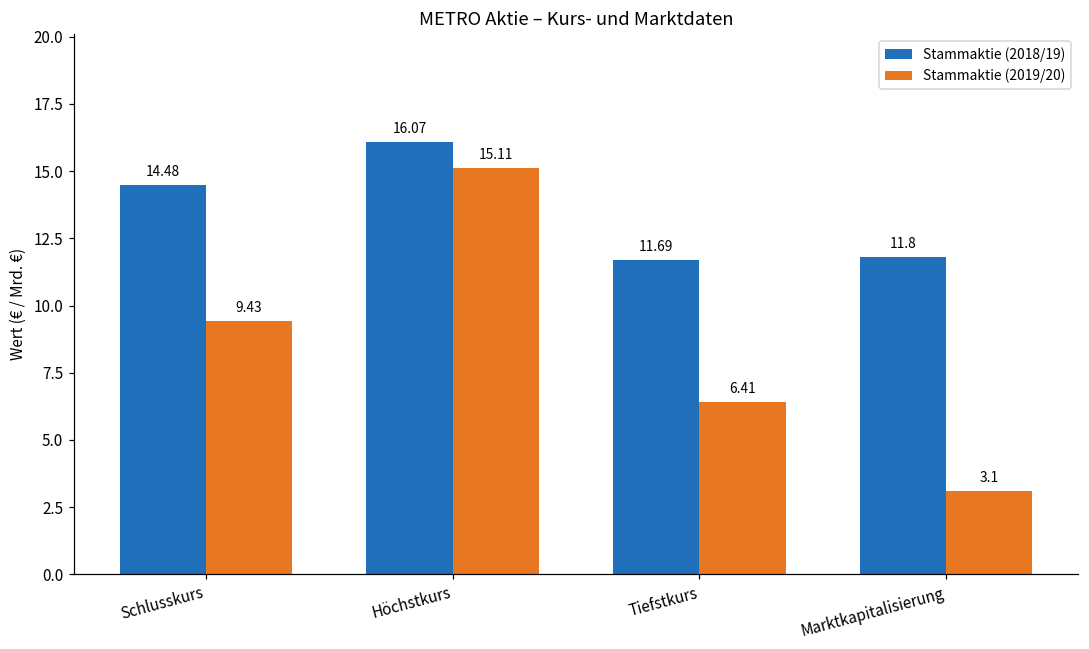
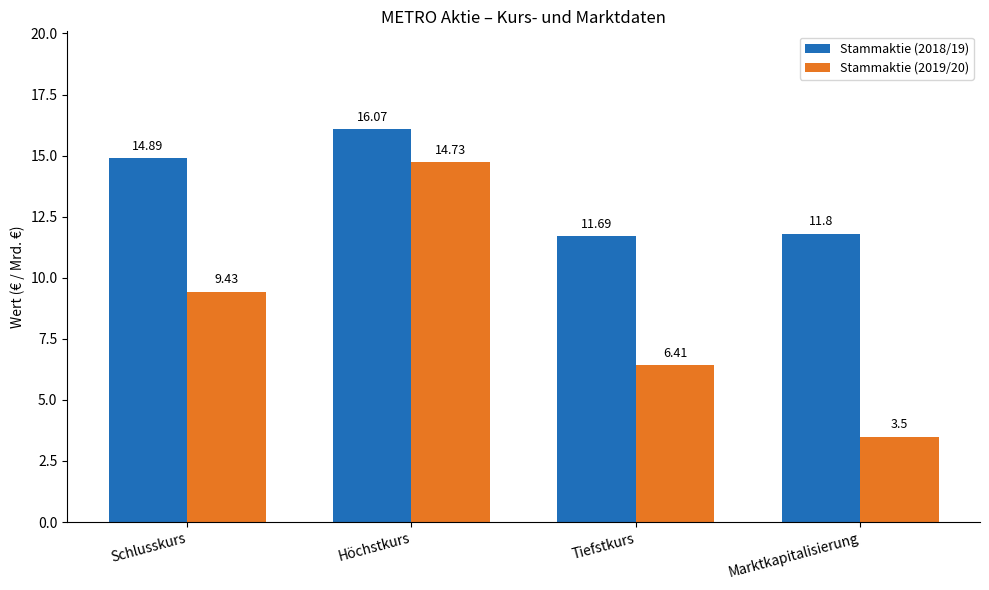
  {
    "Stammaktie (2018/19)": {
-     "Schlusskurs": 14.48,
+     "Schlusskurs": 14.89,
      "Höchstkurs": 16.07,
      "Tiefstkurs": 11.69,
      "Marktkapitalisierung": 11.8
    },
    "Stammaktie (2019/20)": {
      "Schlusskurs": 9.43,
-     "Höchstkurs": 15.11,
+     "Höchstkurs": 14.73,
      "Tiefstkurs": 6.41,
-     "Marktkapitalisierung": 3.1
+     "Marktkapitalisierung": 3.5
    }
  }
